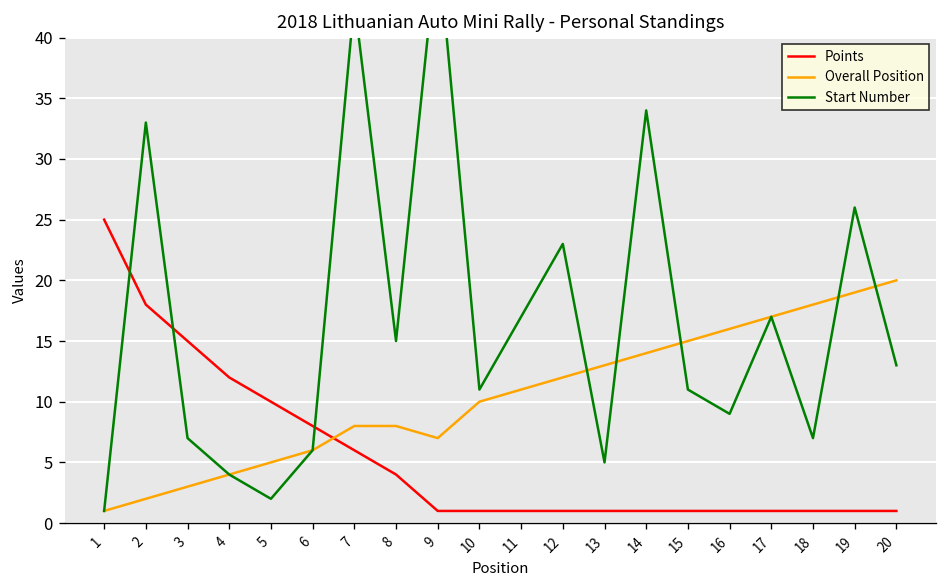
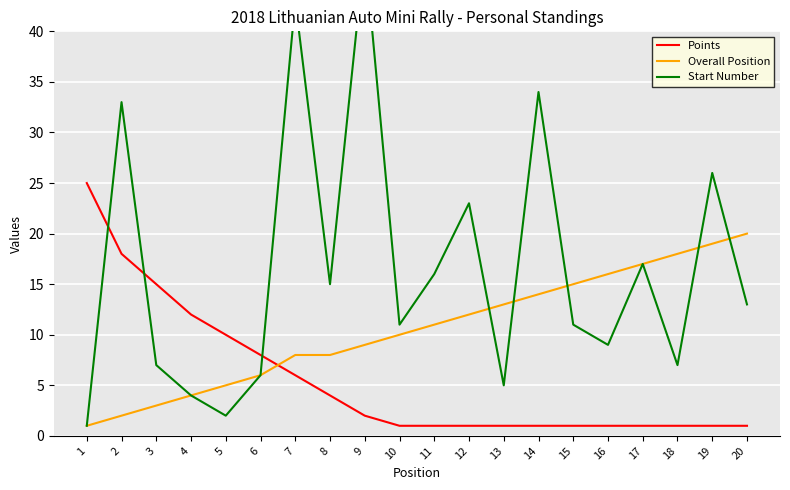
  {
    "Points": {
      "1": 25,
      "2": 18,
      "3": 15,
      "4": 12,
      "5": 10,
      "6": 8,
      "7": 6,
      "8": 4,
-     "9": 1,
+     "9": 2,
      "10": 1,
      "11": 1,
      "12": 1,
      "13": 1,
      "14": 1,
      "15": 1,
      "16": 1,
      "17": 1,
      "18": 1,
      "19": 1,
      "20": 1
    },
    "Overall Position": {
      "2": 2,
      "3": 3,
      "5": 5,
      "7": 8,
      "8": 8,
-     "9": 7,
+     "9": 9,
      "10": 10,
      "11": 11,
      "12": 12,
      "13": 13,
      "14": 14,
      "15": 15,
      "16": 16,
      "18": 18,
      "19": 19,
      "20": 20
    },
    "Start Number": {
      "2": 33,
      "3": 7,
      "5": 2,
      "8": 15,
      "10": 11,
-     "11": 17,
+     "11": 16,
      "12": 23,
      "13": 5,
      "14": 34,
      "15": 11,
      "16": 9,
      "18": 7,
      "19": 26,
      "20": 13
    }
  }
